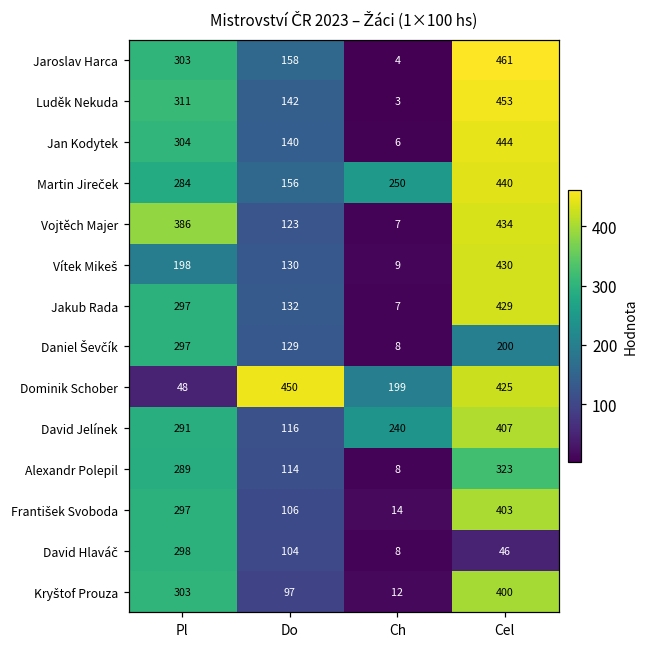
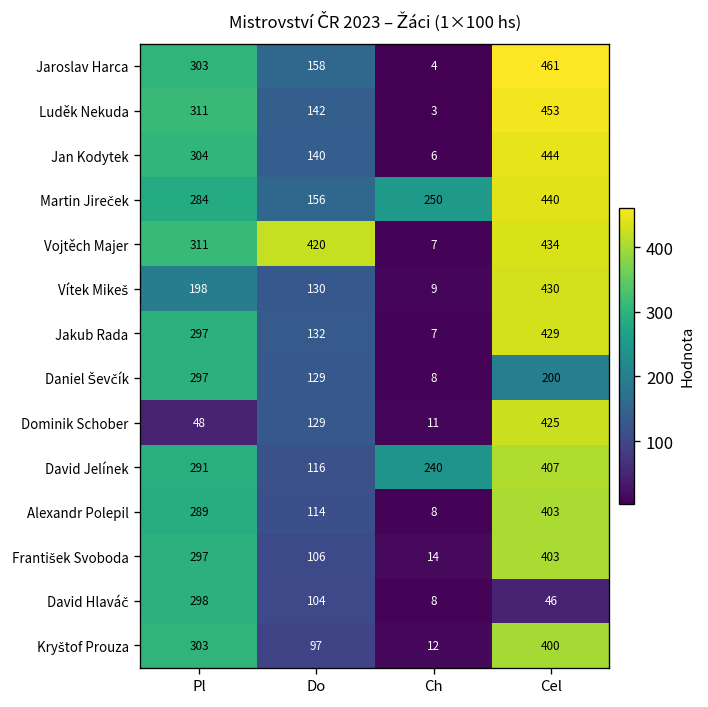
  {
    "Jaroslav Harca": {
      "Pl": 303,
      "Do": 158,
      "Ch": 4,
      "Cel": 461
    },
    "Luděk Nekuda": {
      "Pl": 311,
      "Do": 142,
      "Ch": 3,
      "Cel": 453
    },
    "Jan Kodytek": {
      "Pl": 304,
      "Do": 140,
      "Ch": 6,
      "Cel": 444
    },
    "Martin Jireček": {
      "Pl": 284,
      "Do": 156,
      "Ch": 250,
      "Cel": 440
    },
    "Vojtěch Majer": {
-     "Pl": 386,
-     "Do": 123,
+     "Pl": 311,
+     "Do": 420,
      "Ch": 7,
      "Cel": 434
    },
    "Vítek Mikeš": {
      "Pl": 198,
      "Do": 130,
      "Ch": 9,
      "Cel": 430
    },
    "Jakub Rada": {
      "Pl": 297,
      "Do": 132,
      "Ch": 7,
      "Cel": 429
    },
    "Daniel Ševčík": {
      "Pl": 297,
      "Do": 129,
      "Ch": 8,
      "Cel": 200
    },
    "Dominik Schober": {
      "Pl": 48,
-     "Do": 450,
-     "Ch": 199,
+     "Do": 129,
+     "Ch": 11,
      "Cel": 425
    },
    "David Jelínek": {
      "Pl": 291,
      "Do": 116,
      "Ch": 240,
      "Cel": 407
    },
    "Alexandr Polepil": {
      "Pl": 289,
      "Do": 114,
      "Ch": 8,
-     "Cel": 323
+     "Cel": 403
    },
    "František Svoboda": {
      "Pl": 297,
      "Do": 106,
      "Ch": 14,
      "Cel": 403
    },
    "David Hlaváč": {
      "Pl": 298,
      "Do": 104,
      "Ch": 8,
      "Cel": 46
    },
    "Kryštof Prouza": {
      "Pl": 303,
      "Do": 97,
      "Ch": 12,
      "Cel": 400
    }
  }
